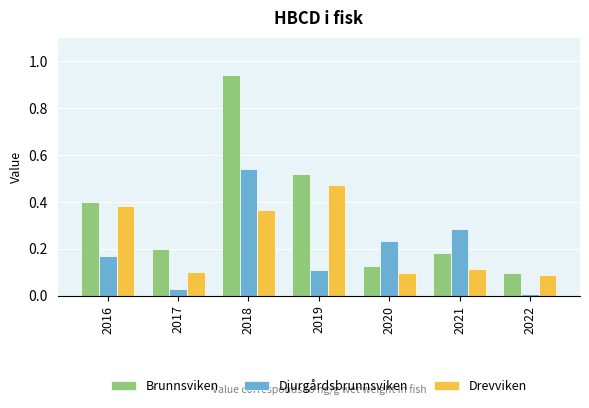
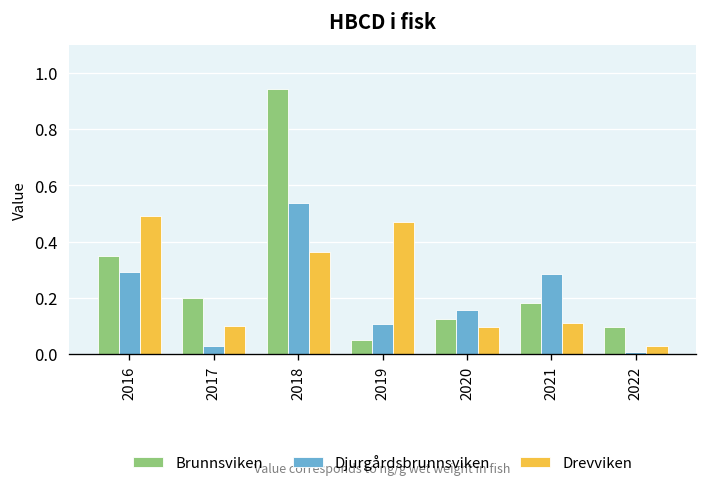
  {
    "Brunnsviken": {
-     "2016": 0.40,
+     "2016": 0.35,
      "2017": 0.20,
      "2018": 0.94,
-     "2019": 0.52,
+     "2019": 0.05,
      "2020": 0.13,
      "2021": 0.18,
      "2022": 0.10
    },
    "Djurgårdsbrunnsviken": {
-     "2016": 0.17,
+     "2016": 0.29,
      "2017": 0.03,
      "2018": 0.54,
      "2019": 0.11,
-     "2020": 0.23,
+     "2020": 0.16,
      "2021": 0.29
    },
    "Drevviken": {
-     "2016": 0.38,
+     "2016": 0.49,
      "2017": 0.10,
      "2018": 0.36,
      "2019": 0.47,
      "2020": 0.10,
      "2021": 0.11,
-     "2022": 0.09
+     "2022": 0.03
    }
  }
